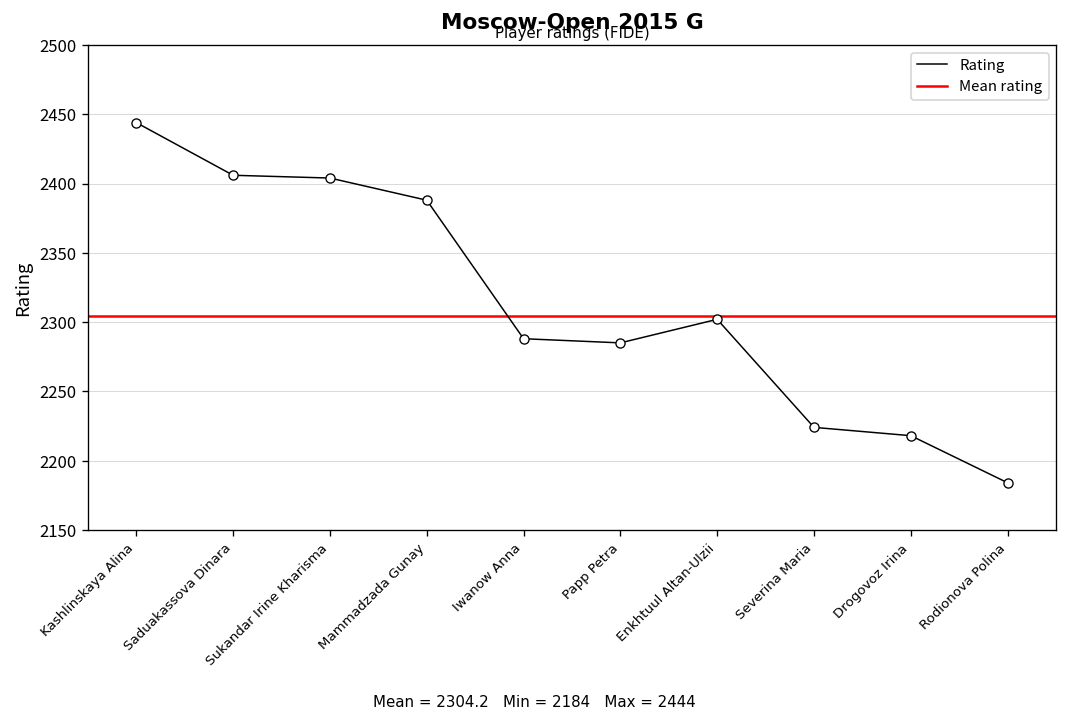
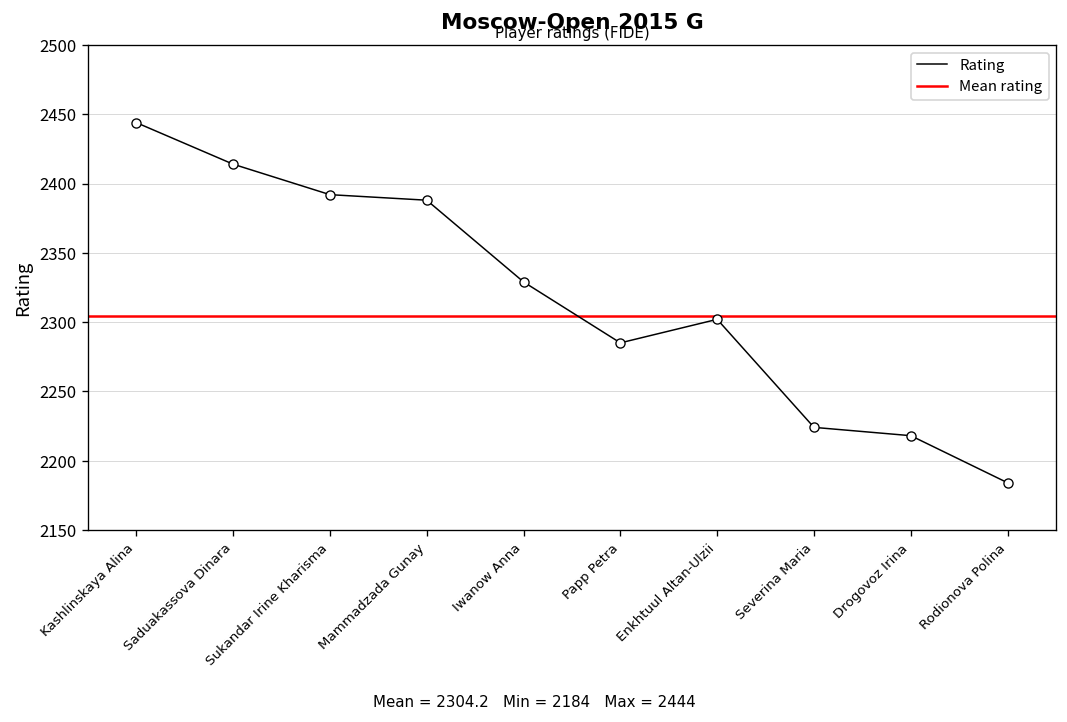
  {
    "Kashlinskaya Alina": 2444,
-   "Saduakassova Dinara": 2406,
-   "Sukandar Irine Kharisma": 2404,
+   "Saduakassova Dinara": 2414,
+   "Sukandar Irine Kharisma": 2392,
    "Mammadzada Gunay": 2388,
-   "Iwanow Anna": 2288,
+   "Iwanow Anna": 2329,
    "Papp Petra": 2285,
    "Enkhtuul Altan-Ulzii": 2302,
    "Severina Maria": 2224,
    "Drogovoz Irina": 2218,
    "Rodionova Polina": 2184
  }
